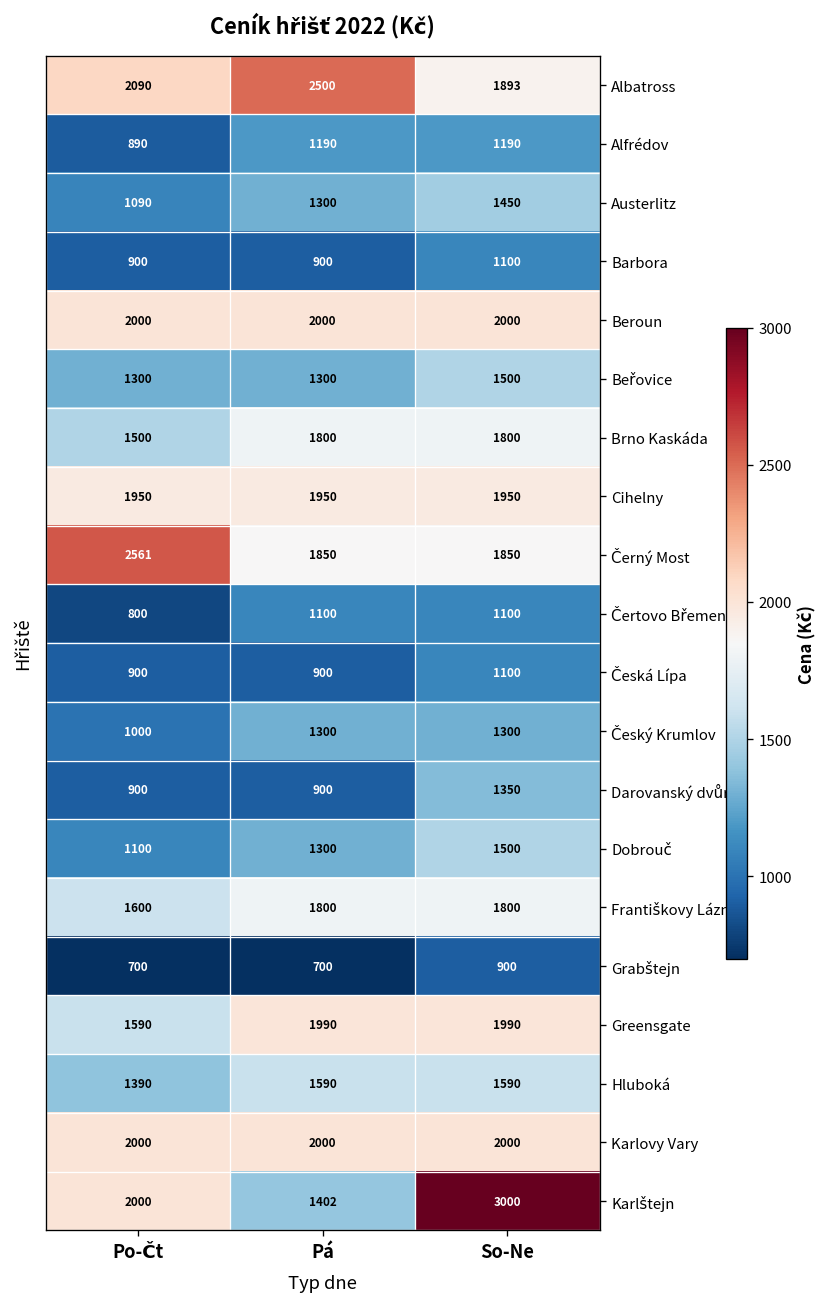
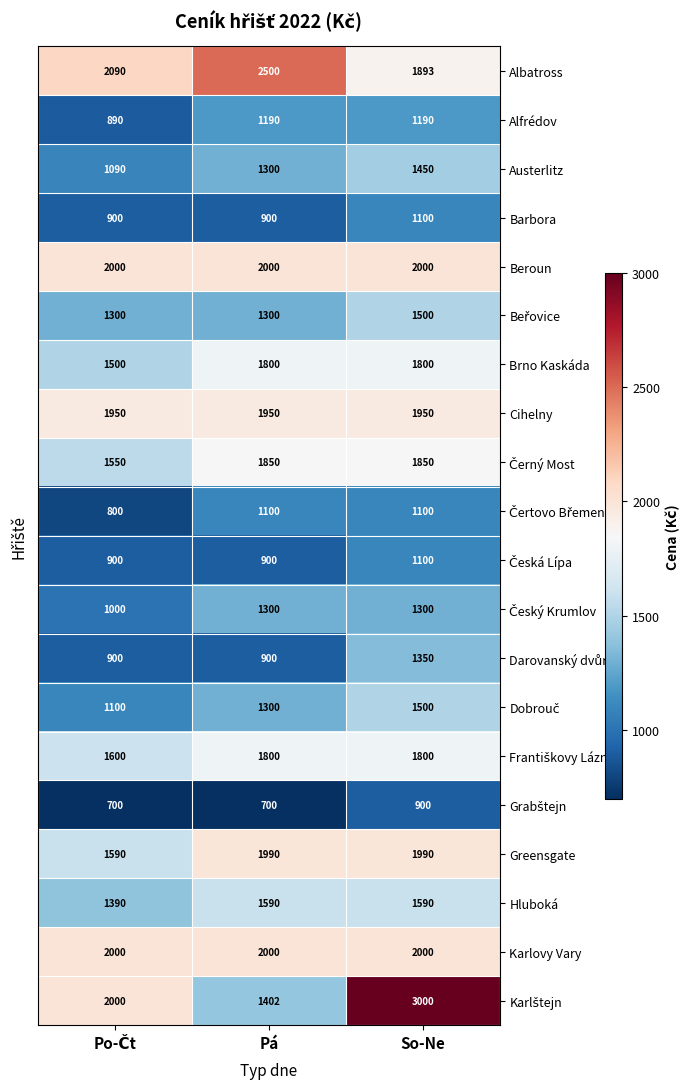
  {
    "Albatross": {
      "Po-Čt": 2090,
      "Pá": 2500,
      "So-Ne": 1893
    },
    "Alfrédov": {
      "Po-Čt": 890,
      "Pá": 1190,
      "So-Ne": 1190
    },
    "Austerlitz": {
      "Po-Čt": 1090,
      "Pá": 1300,
      "So-Ne": 1450
    },
    "Barbora": {
      "Po-Čt": 900,
      "Pá": 900,
      "So-Ne": 1100
    },
    "Beroun": {
      "Po-Čt": 2000,
      "Pá": 2000,
      "So-Ne": 2000
    },
    "Beřovice": {
      "Po-Čt": 1300,
      "Pá": 1300,
      "So-Ne": 1500
    },
    "Brno Kaskáda": {
      "Po-Čt": 1500,
      "Pá": 1800,
      "So-Ne": 1800
    },
    "Cihelny": {
      "Po-Čt": 1950,
      "Pá": 1950,
      "So-Ne": 1950
    },
    "Černý Most": {
-     "Po-Čt": 2561,
+     "Po-Čt": 1550,
      "Pá": 1850,
      "So-Ne": 1850
    },
    "Čertovo Břemeno": {
      "Po-Čt": 800,
      "Pá": 1100,
      "So-Ne": 1100
    },
    "Česká Lípa": {
      "Po-Čt": 900,
      "Pá": 900,
      "So-Ne": 1100
    },
    "Český Krumlov": {
      "Po-Čt": 1000,
      "Pá": 1300,
      "So-Ne": 1300
    },
    "Darovanský dvůr": {
      "Po-Čt": 900,
      "Pá": 900,
      "So-Ne": 1350
    },
    "Dobrouč": {
      "Po-Čt": 1100,
      "Pá": 1300,
      "So-Ne": 1500
    },
    "Františkovy Lázně": {
      "Po-Čt": 1600,
      "Pá": 1800,
      "So-Ne": 1800
    },
    "Grabštejn": {
      "Po-Čt": 700,
      "Pá": 700,
      "So-Ne": 900
    },
    "Greensgate": {
      "Po-Čt": 1590,
      "Pá": 1990,
      "So-Ne": 1990
    },
    "Hluboká": {
      "Po-Čt": 1390,
      "Pá": 1590,
      "So-Ne": 1590
    },
    "Karlovy Vary": {
      "Po-Čt": 2000,
      "Pá": 2000,
      "So-Ne": 2000
    },
    "Karlštejn": {
      "Po-Čt": 2000,
      "Pá": 1402,
      "So-Ne": 3000
    }
  }
